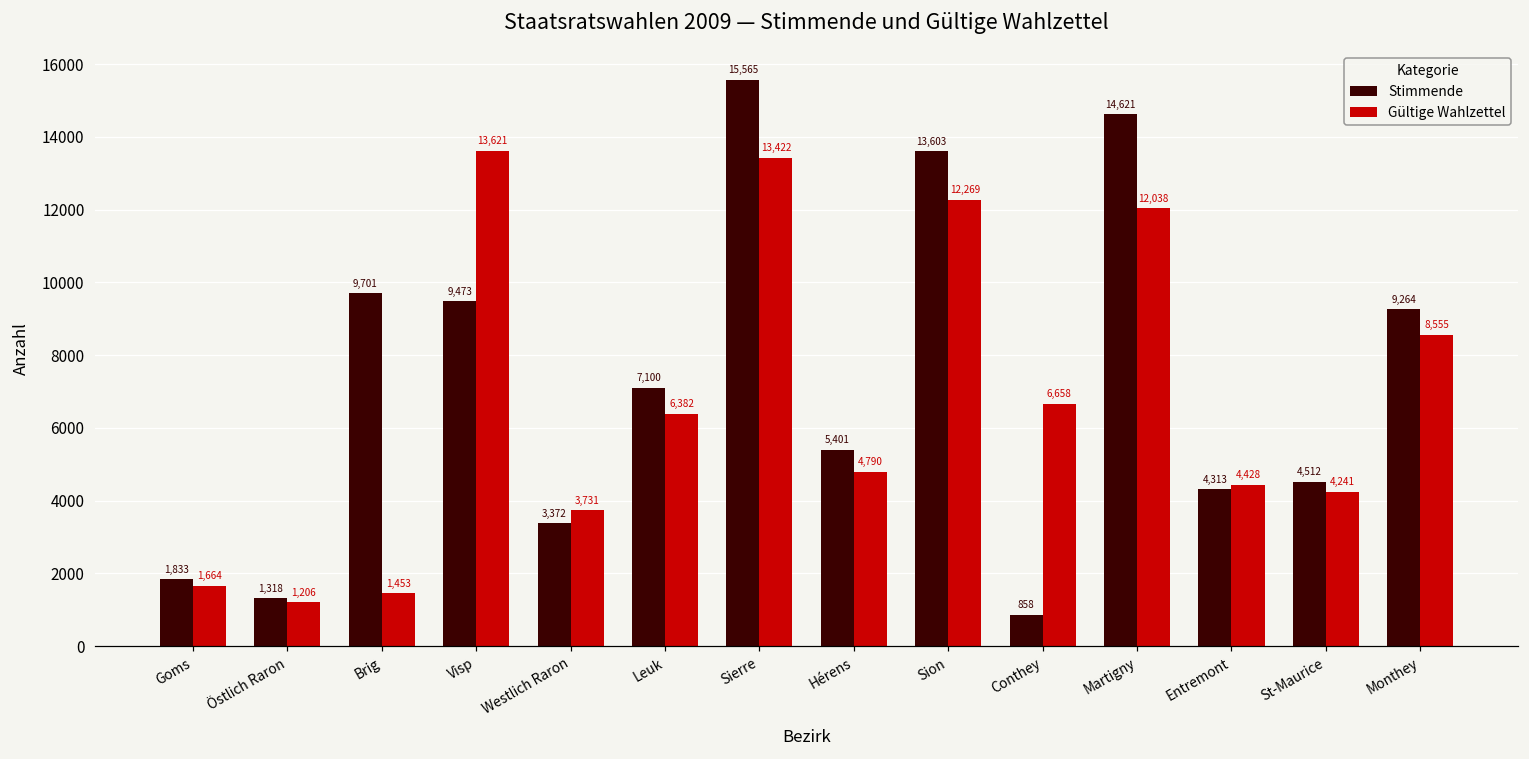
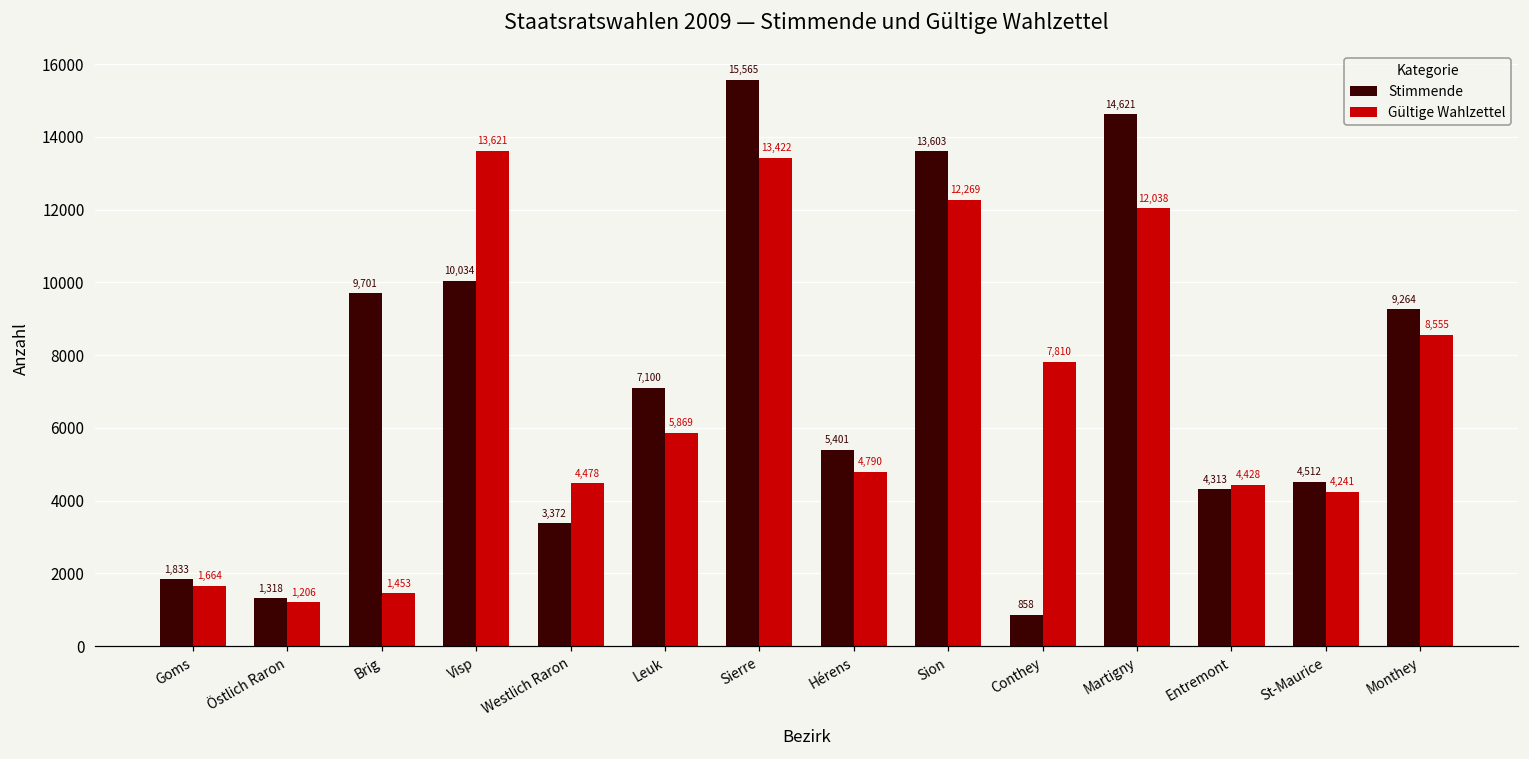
  {
    "Stimmende": {
      "Goms": "1,833",
      "Östlich Raron": "1,318",
      "Brig": "9,701",
-     "Visp": "9,473",
+     "Visp": "10,034",
      "Westlich Raron": "3,372",
      "Leuk": "7,100",
      "Sierre": "15,565",
      "Hérens": "5,401",
      "Sion": "13,603",
      "Conthey": "858",
      "Martigny": "14,621",
      "Entremont": "4,313",
      "St-Maurice": "4,512",
      "Monthey": "9,264"
    },
    "Gültige Wahlzettel": {
      "Goms": "1,664",
      "Östlich Raron": "1,206",
      "Brig": "1,453",
      "Visp": "13,621",
-     "Westlich Raron": "3,731",
-     "Leuk": "6,382",
+     "Westlich Raron": "4,478",
+     "Leuk": "5,869",
      "Sierre": "13,422",
      "Hérens": "4,790",
      "Sion": "12,269",
-     "Conthey": "6,658",
+     "Conthey": "7,810",
      "Martigny": "12,038",
      "Entremont": "4,428",
      "St-Maurice": "4,241",
      "Monthey": "8,555"
    }
  }
